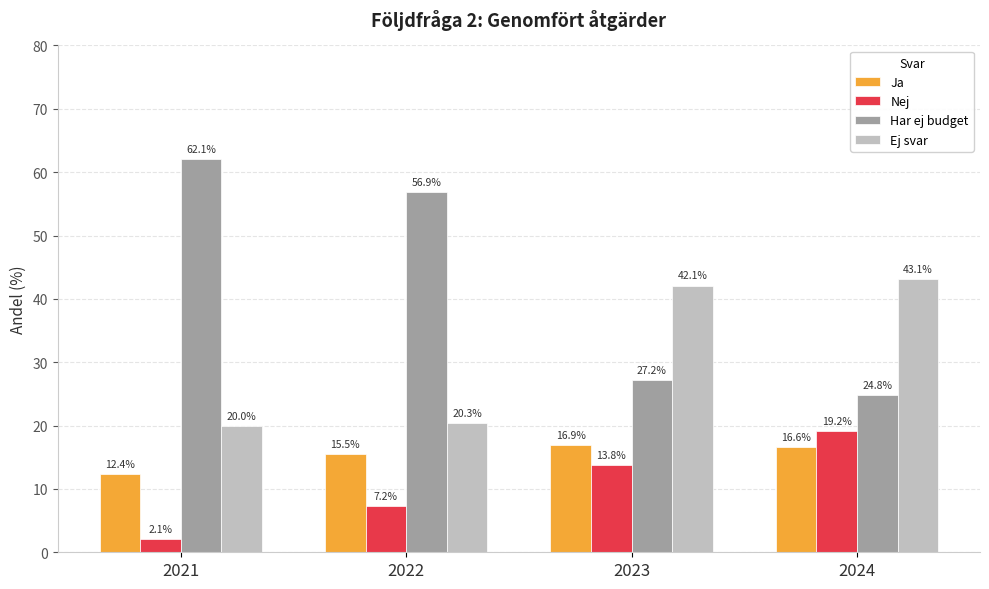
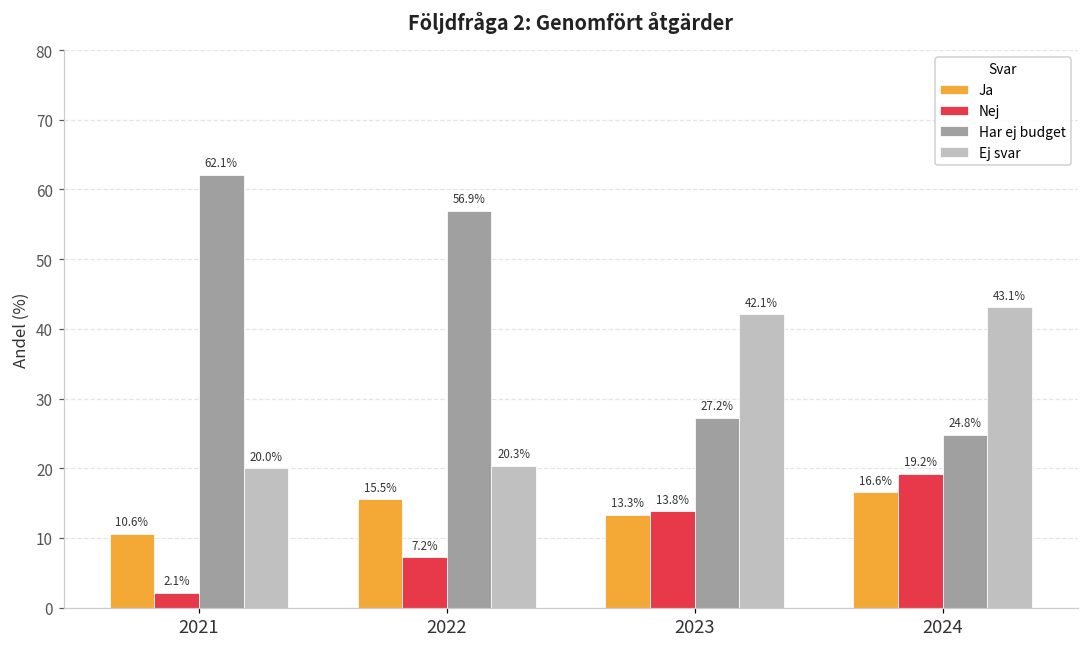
  {
    "Ja": {
-     "2021": "12.4%",
+     "2021": "10.6%",
      "2022": "15.5%",
-     "2023": "16.9%",
+     "2023": "13.3%",
      "2024": "16.6%"
    },
    "Nej": {
      "2021": "2.1%",
      "2022": "7.2%",
      "2023": "13.8%",
      "2024": "19.2%"
    }
  }
